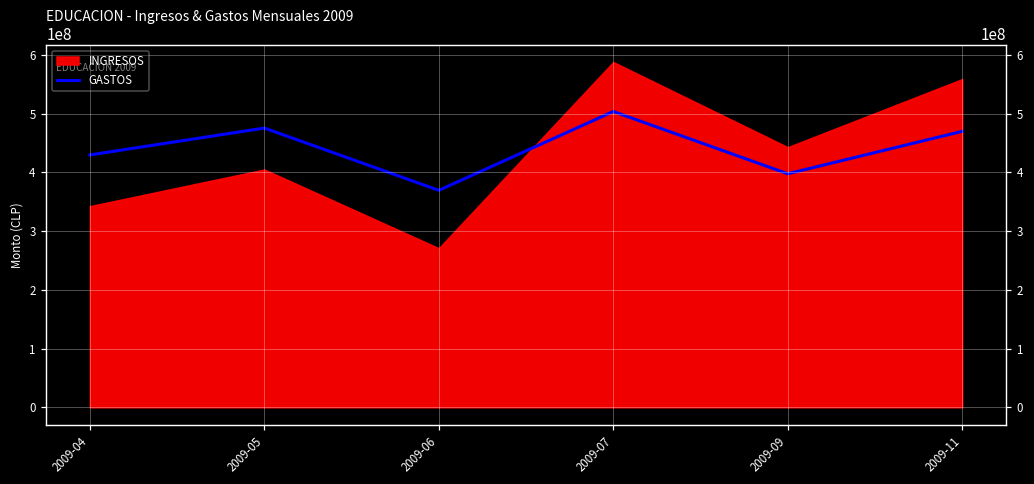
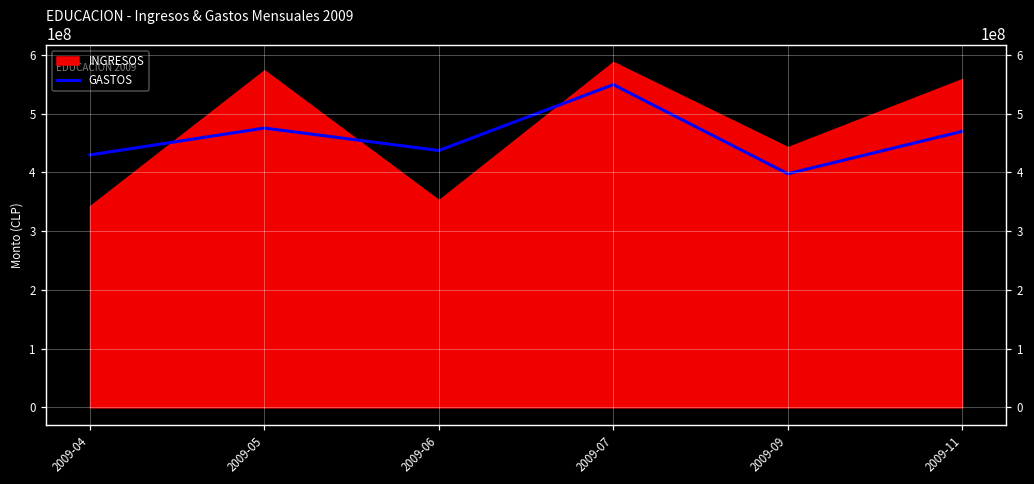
  {
    "GASTOS": {
      "2009-04": 430000000,
      "2009-05": 480000000,
-     "2009-06": 370000000,
-     "2009-07": 500000000,
+     "2009-06": 440000000,
+     "2009-07": 550000000,
      "2009-09": 400000000,
      "2009-11": 470000000
    },
    "INGRESOS": {
      "2009-04": 340000000,
-     "2009-05": 410000000,
-     "2009-06": 270000000,
+     "2009-05": 570000000,
+     "2009-06": 350000000,
      "2009-07": 590000000,
      "2009-09": 440000000,
      "2009-11": 560000000
    }
  }
